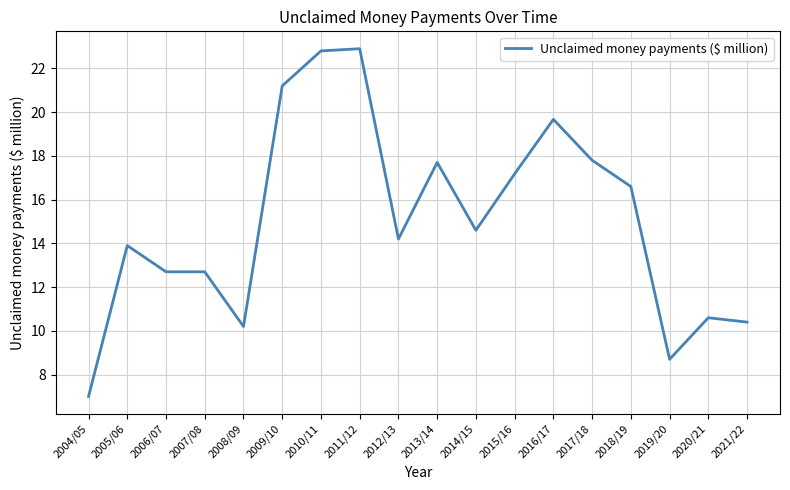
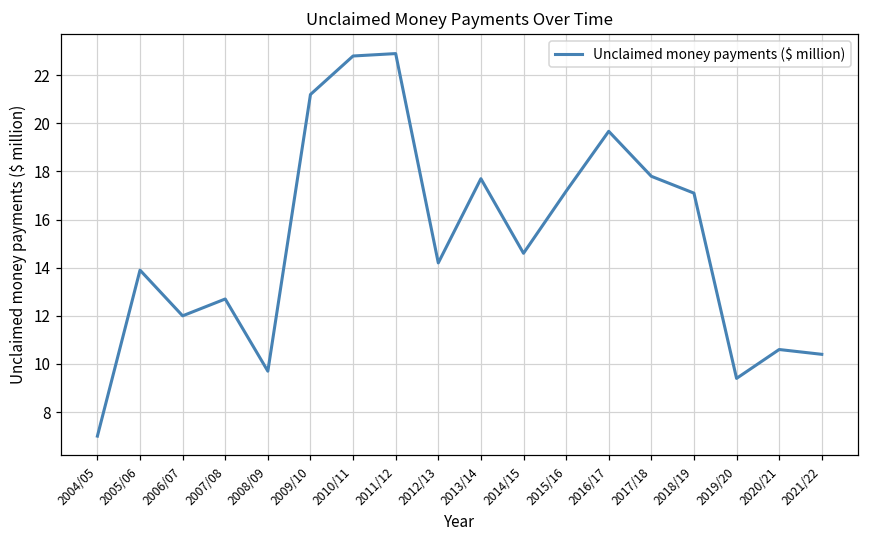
  {
    "2004/05": 7.0,
    "2005/06": 13.9,
-   "2006/07": 12.7,
+   "2006/07": 12.0,
    "2007/08": 12.7,
-   "2008/09": 10.2,
+   "2008/09": 9.7,
    "2009/10": 21.2,
    "2010/11": 22.8,
    "2011/12": 22.9,
    "2012/13": 14.2,
    "2013/14": 17.7,
    "2014/15": 14.6,
    "2015/16": 17.2,
    "2016/17": 19.7,
    "2017/18": 17.8,
-   "2018/19": 16.6,
-   "2019/20": 8.7,
+   "2018/19": 17.1,
+   "2019/20": 9.4,
    "2020/21": 10.6,
    "2021/22": 10.4
  }
